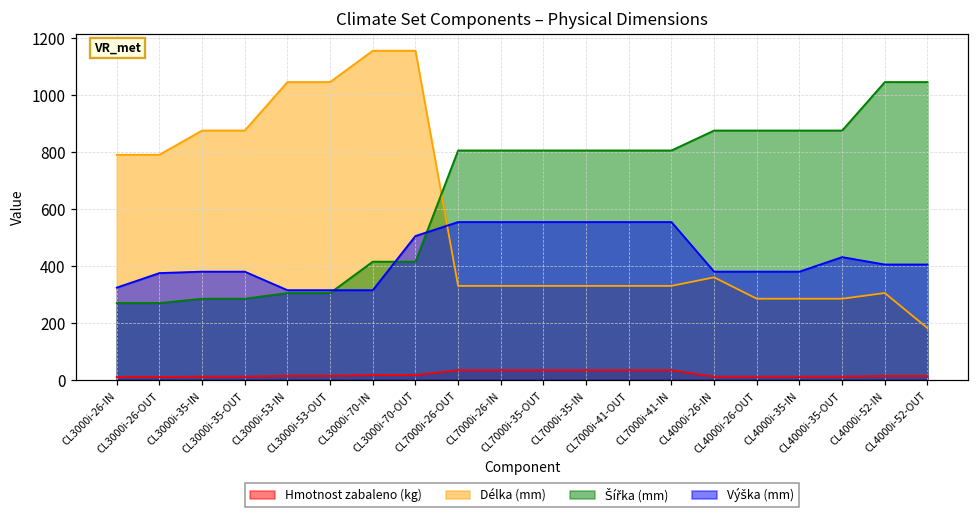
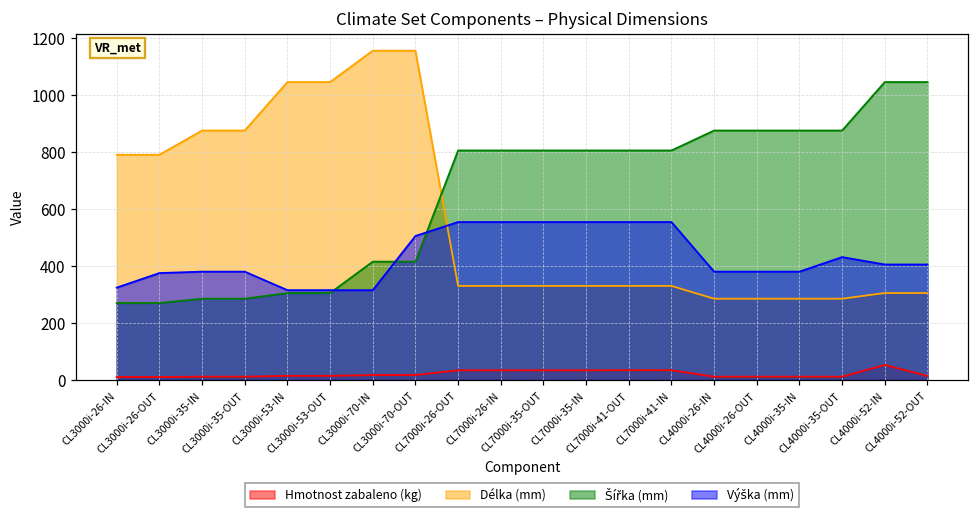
  {
    "Hmotnost zabaleno (kg)": {
      "CL3000i-26-IN": 10,
      "CL3000i-26-OUT": 10,
      "CL3000i-35-IN": 10,
      "CL3000i-35-OUT": 10,
      "CL3000i-53-IN": 10,
      "CL3000i-53-OUT": 10,
      "CL3000i-70-IN": 20,
      "CL3000i-70-OUT": 20,
      "CL7000i-26-OUT": 30,
      "CL7000i-26-IN": 30,
      "CL7000i-35-OUT": 30,
      "CL7000i-35-IN": 30,
      "CL7000i-41-OUT": 30,
      "CL7000i-41-IN": 30,
      "CL4000i-26-IN": 10,
      "CL4000i-26-OUT": 10,
      "CL4000i-35-IN": 10,
      "CL4000i-35-OUT": 10,
-     "CL4000i-52-IN": 10,
+     "CL4000i-52-IN": 50,
      "CL4000i-52-OUT": 10
    },
    "Délka (mm)": {
      "CL3000i-26-IN": 790,
      "CL3000i-26-OUT": 790,
      "CL3000i-35-IN": 880,
      "CL3000i-35-OUT": 880,
      "CL3000i-53-IN": 1050,
      "CL3000i-53-OUT": 1050,
      "CL3000i-70-IN": 1160,
      "CL3000i-70-OUT": 1160,
      "CL7000i-26-OUT": 330,
      "CL7000i-26-IN": 330,
      "CL7000i-35-OUT": 330,
      "CL7000i-35-IN": 330,
      "CL7000i-41-OUT": 330,
      "CL7000i-41-IN": 330,
-     "CL4000i-26-IN": 360,
+     "CL4000i-26-IN": 290,
      "CL4000i-26-OUT": 290,
      "CL4000i-35-IN": 290,
      "CL4000i-35-OUT": 290,
      "CL4000i-52-IN": 310,
-     "CL4000i-52-OUT": 180
+     "CL4000i-52-OUT": 310
    },
    "Šířka (mm)": {
      "CL3000i-26-IN": 270,
      "CL3000i-26-OUT": 270,
      "CL3000i-35-IN": 290,
      "CL3000i-35-OUT": 290,
      "CL3000i-53-IN": 310,
      "CL3000i-53-OUT": 310,
      "CL3000i-70-IN": 420,
      "CL3000i-70-OUT": 420,
      "CL7000i-26-OUT": 810,
      "CL7000i-26-IN": 810,
      "CL7000i-35-OUT": 810,
      "CL7000i-35-IN": 810,
      "CL7000i-41-OUT": 810,
      "CL7000i-41-IN": 810,
      "CL4000i-26-IN": 880,
      "CL4000i-26-OUT": 880,
      "CL4000i-35-IN": 880,
      "CL4000i-35-OUT": 880,
      "CL4000i-52-IN": 1050,
      "CL4000i-52-OUT": 1050
    },
    "Výška (mm)": {
      "CL3000i-26-IN": 320,
      "CL3000i-26-OUT": 380,
      "CL3000i-35-IN": 380,
      "CL3000i-35-OUT": 380,
      "CL3000i-53-IN": 320,
      "CL3000i-53-OUT": 320,
      "CL3000i-70-IN": 320,
      "CL3000i-70-OUT": 510,
      "CL7000i-26-OUT": 550,
      "CL7000i-26-IN": 550,
      "CL7000i-35-OUT": 550,
      "CL7000i-35-IN": 550,
      "CL7000i-41-OUT": 550,
      "CL7000i-41-IN": 550,
      "CL4000i-26-IN": 380,
      "CL4000i-26-OUT": 380,
      "CL4000i-35-IN": 380,
      "CL4000i-35-OUT": 430,
      "CL4000i-52-IN": 410,
      "CL4000i-52-OUT": 410
    }
  }
